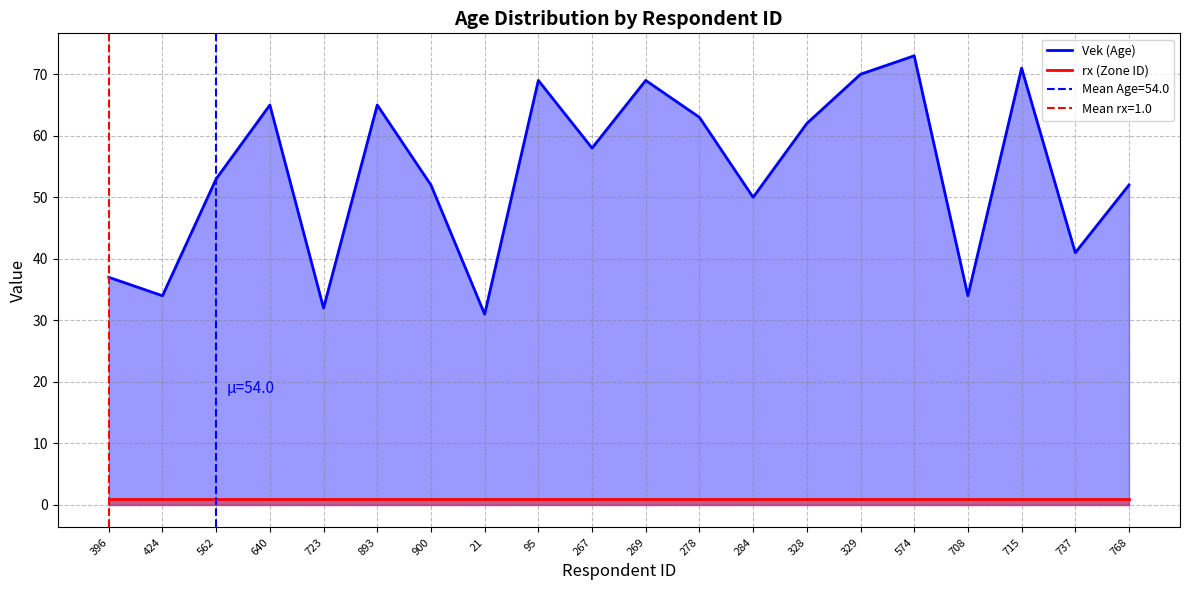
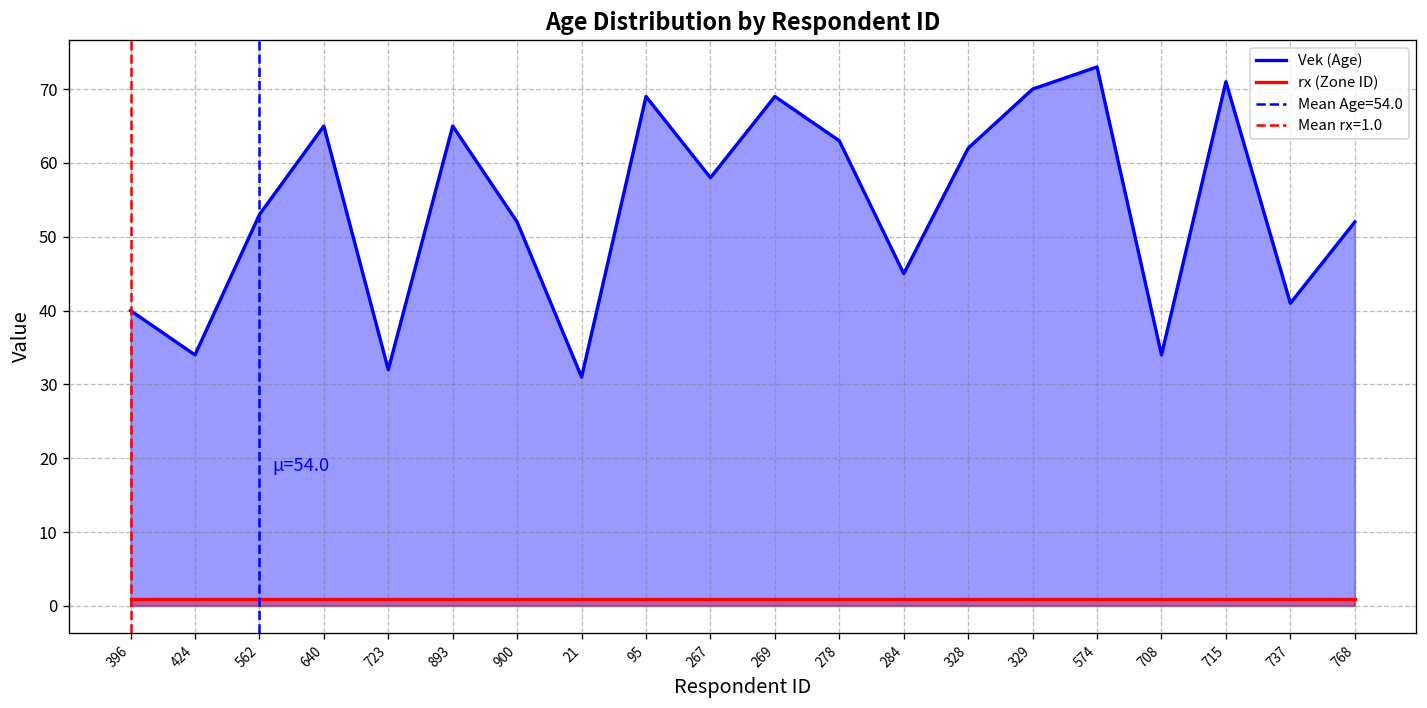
  {
    "Vek (Age)": {
-     "396": 37,
+     "396": 40,
      "424": 34,
      "562": 53,
      "640": 65,
      "723": 32,
      "893": 65,
      "900": 52,
      "21": 31,
      "95": 69,
      "267": 58,
      "269": 69,
      "278": 63,
-     "284": 50,
+     "284": 45,
      "328": 62,
      "329": 70,
      "574": 73,
      "708": 34,
      "715": 71,
      "737": 41,
      "768": 52
    },
    "rx (Zone ID)": {
      "396": 1,
      "424": 1,
      "562": 1,
      "640": 1,
      "723": 1,
      "893": 1,
      "900": 1,
      "21": 1,
      "95": 1,
      "267": 1,
      "269": 1,
      "278": 1,
      "284": 1,
      "328": 1,
      "329": 1,
      "574": 1,
      "708": 1,
      "715": 1,
      "737": 1,
      "768": 1
    }
  }
